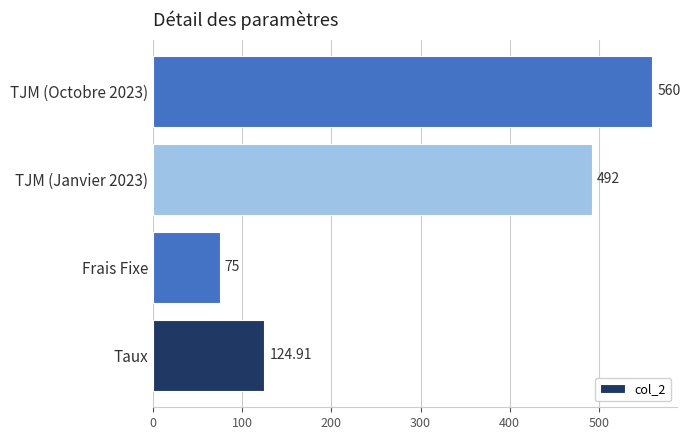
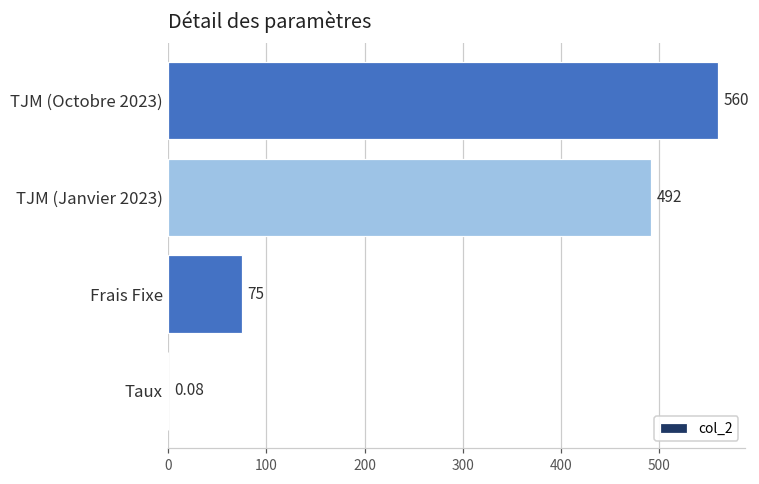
  {
    "TJM (Octobre 2023)": 560,
    "TJM (Janvier 2023)": 492,
    "Frais Fixe": 75,
-   "Taux": 124.91
+   "Taux": 0.08
  }
